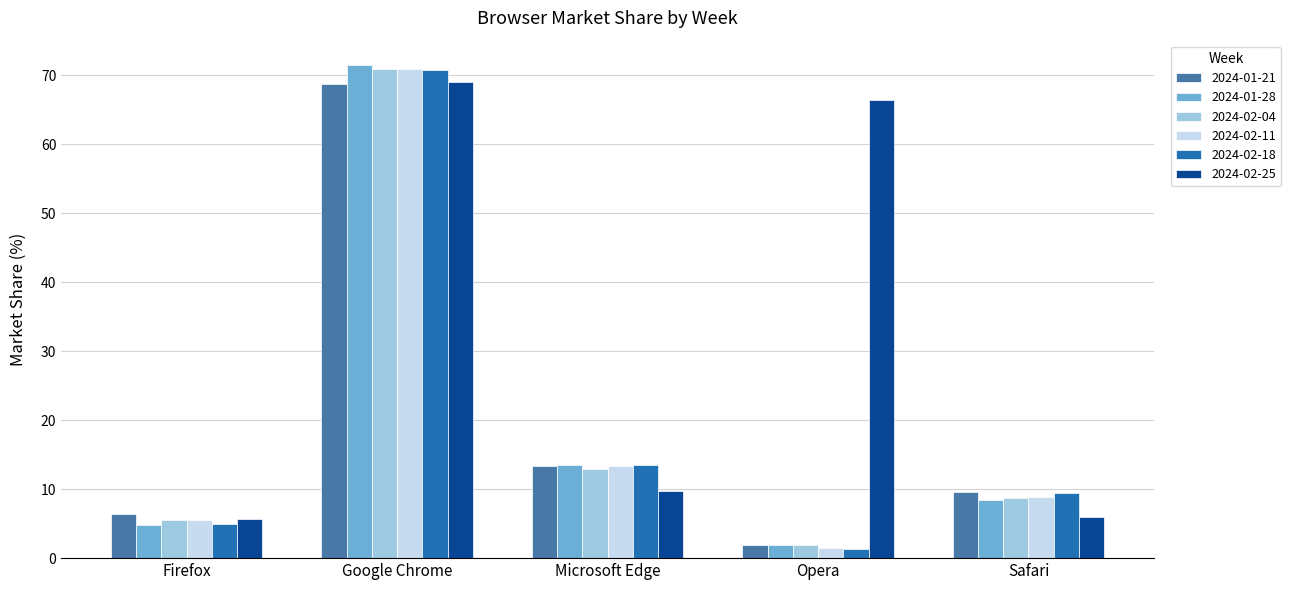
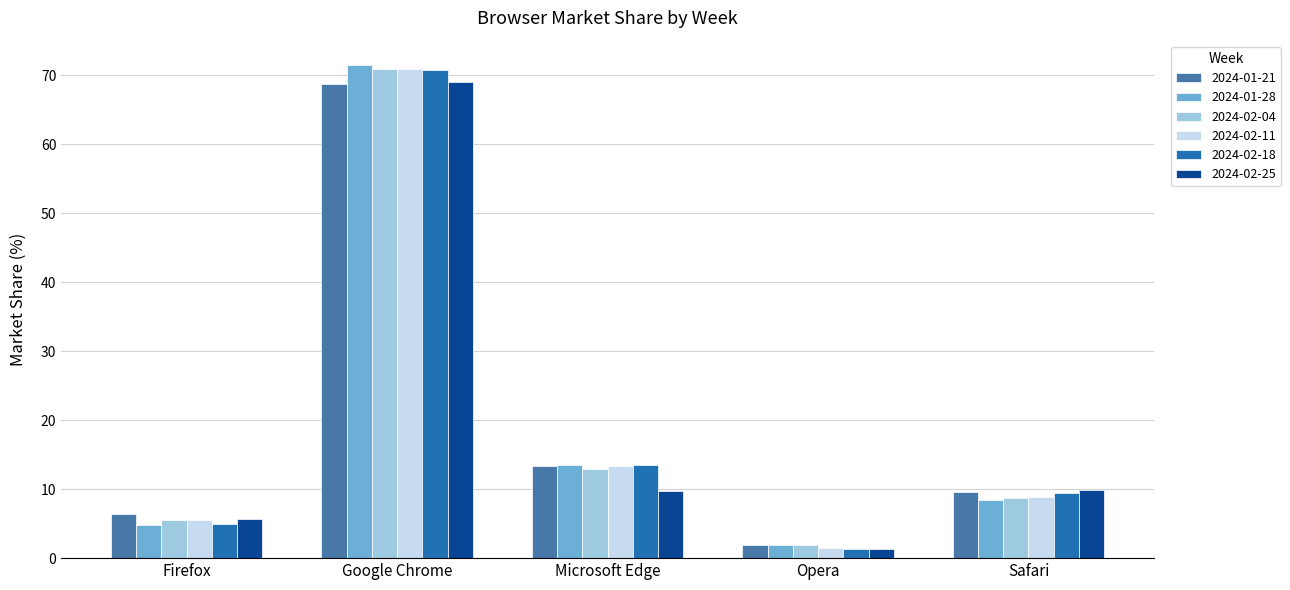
  {
    "2024-02-25": {
      "Firefox": 6,
      "Google Chrome": 69,
      "Microsoft Edge": 10,
-     "Opera": 66,
-     "Safari": 6
+     "Opera": 1,
+     "Safari": 10
    }
  }
